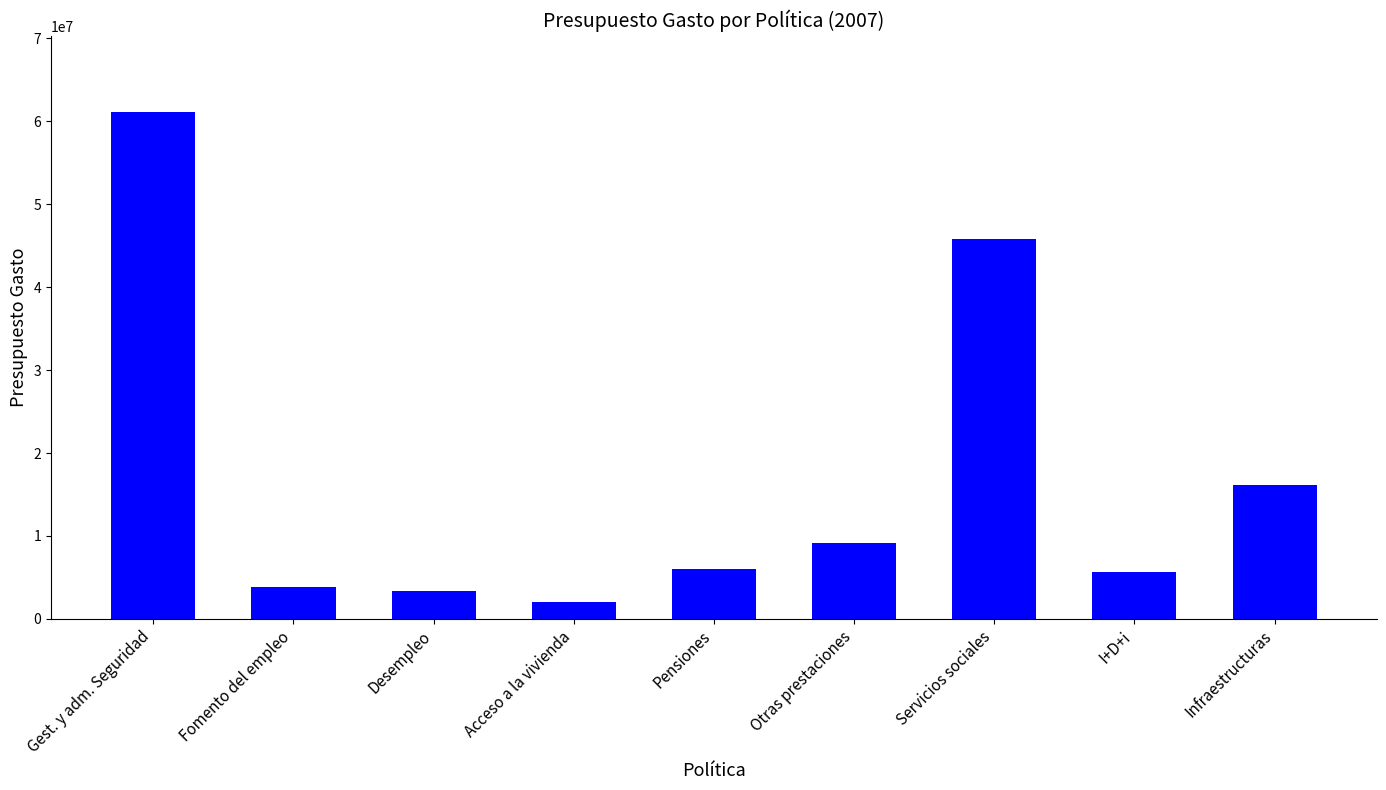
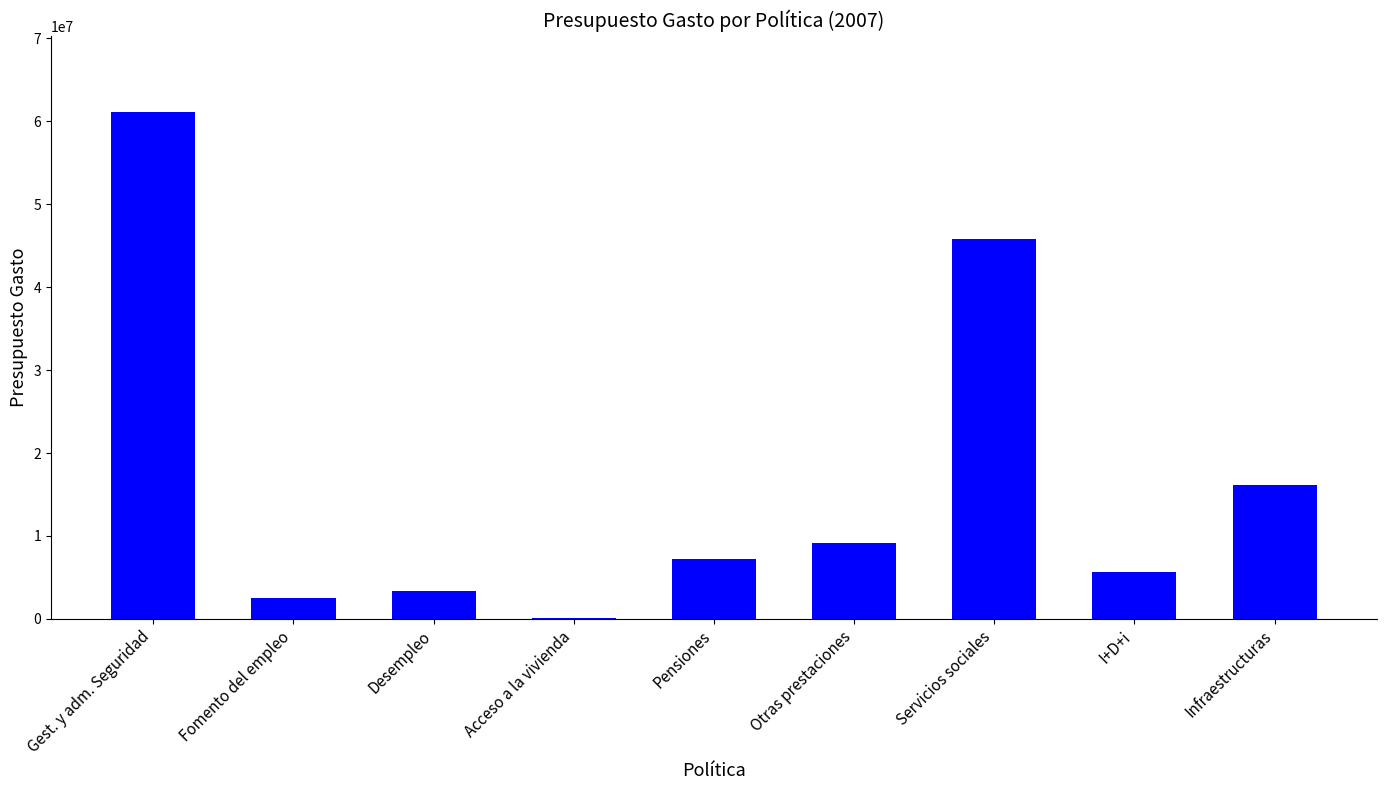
  {
    "Gest. y adm. Seguridad": 61000000,
-   "Fomento del empleo": 4000000,
+   "Fomento del empleo": 3000000,
    "Desempleo": 3000000,
-   "Acceso a la vivienda": 2000000,
-   "Pensiones": 6000000,
+   "Acceso a la vivienda": 0,
+   "Pensiones": 7000000,
    "Otras prestaciones": 9000000,
    "Servicios sociales": 46000000,
    "I+D+i": 6000000,
    "Infraestructuras": 16000000
  }
